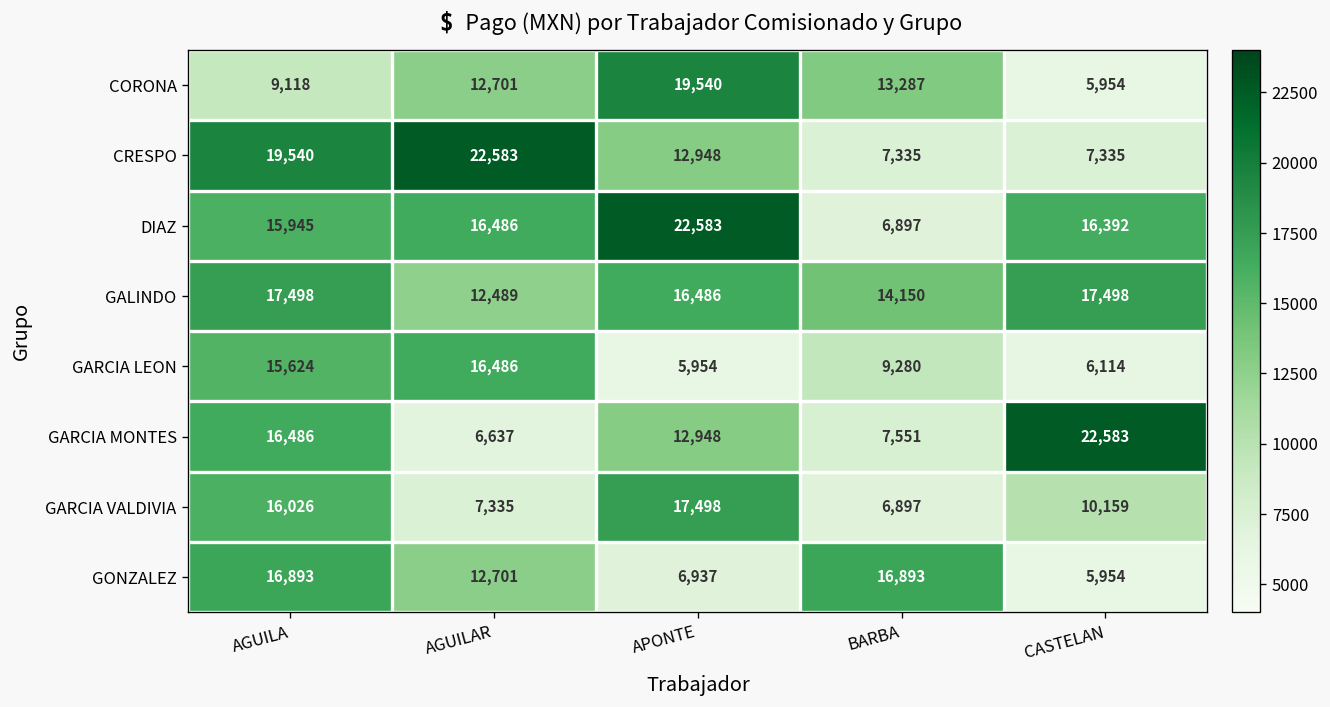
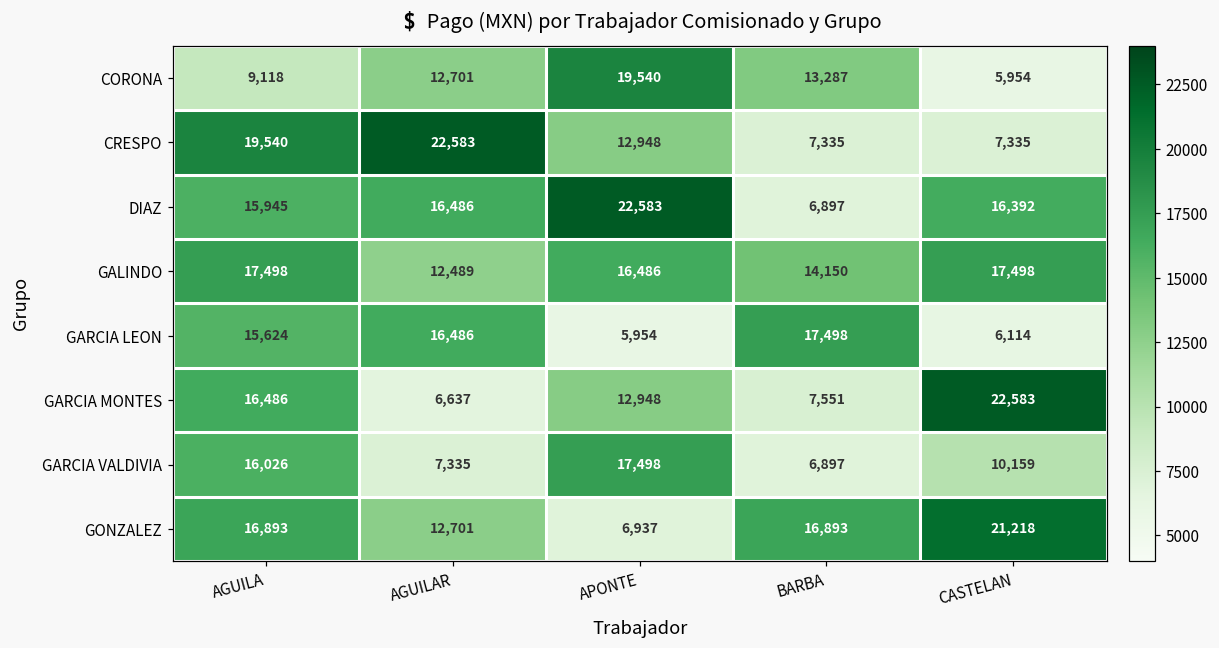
  {
    "CORONA": {
      "AGUILA": "9,118",
      "AGUILAR": "12,701",
      "APONTE": "19,540",
      "BARBA": "13,287",
      "CASTELAN": "5,954"
    },
    "CRESPO": {
      "AGUILA": "19,540",
      "AGUILAR": "22,583",
      "APONTE": "12,948",
      "BARBA": "7,335",
      "CASTELAN": "7,335"
    },
    "DIAZ": {
      "AGUILA": "15,945",
      "AGUILAR": "16,486",
      "APONTE": "22,583",
      "BARBA": "6,897",
      "CASTELAN": "16,392"
    },
    "GALINDO": {
      "AGUILA": "17,498",
      "AGUILAR": "12,489",
      "APONTE": "16,486",
      "BARBA": "14,150",
      "CASTELAN": "17,498"
    },
    "GARCIA LEON": {
      "AGUILA": "15,624",
      "AGUILAR": "16,486",
      "APONTE": "5,954",
-     "BARBA": "9,280",
+     "BARBA": "17,498",
      "CASTELAN": "6,114"
    },
    "GARCIA MONTES": {
      "AGUILA": "16,486",
      "AGUILAR": "6,637",
      "APONTE": "12,948",
      "BARBA": "7,551",
      "CASTELAN": "22,583"
    },
    "GARCIA VALDIVIA": {
      "AGUILA": "16,026",
      "AGUILAR": "7,335",
      "APONTE": "17,498",
      "BARBA": "6,897",
      "CASTELAN": "10,159"
    },
    "GONZALEZ": {
      "AGUILA": "16,893",
      "AGUILAR": "12,701",
      "APONTE": "6,937",
      "BARBA": "16,893",
-     "CASTELAN": "5,954"
+     "CASTELAN": "21,218"
    }
  }
